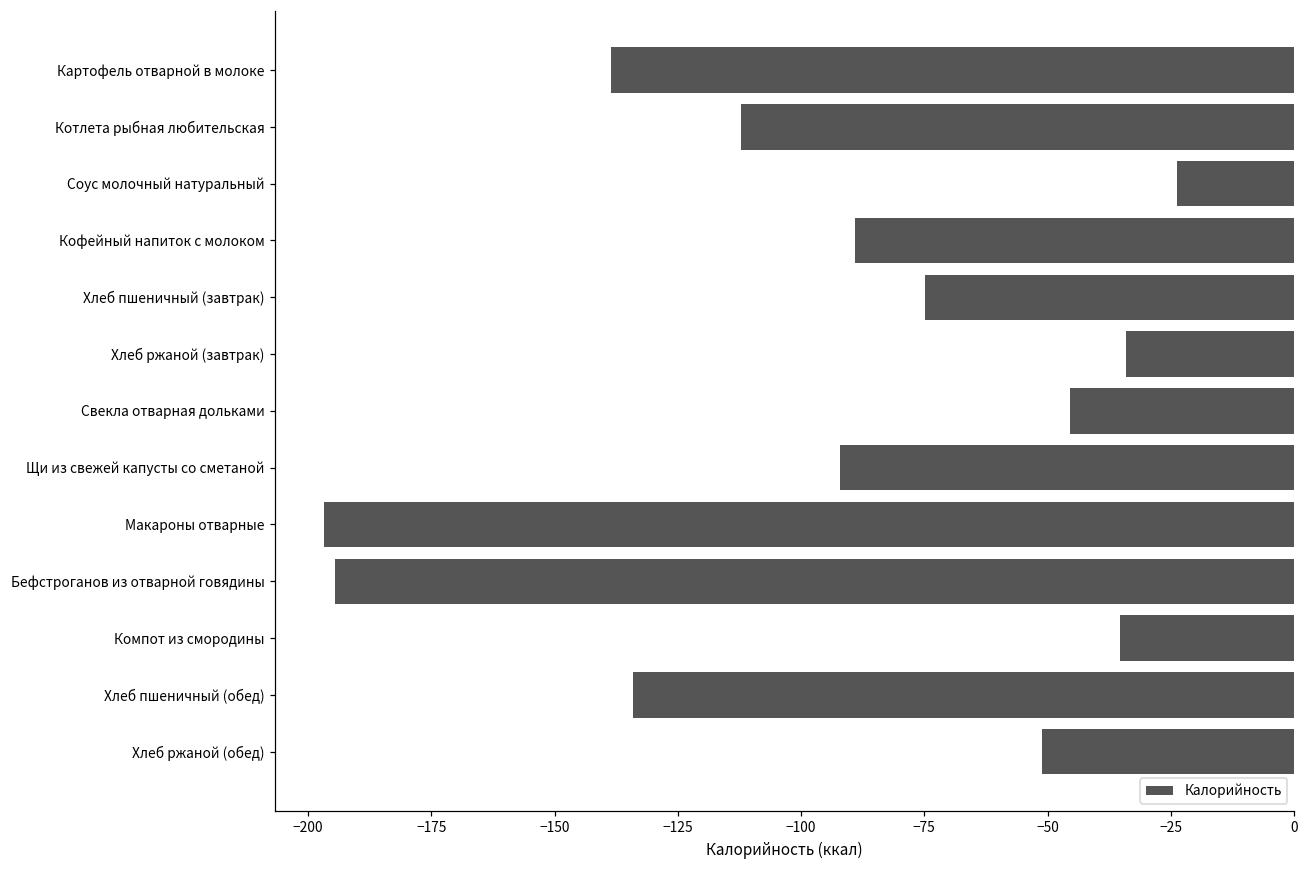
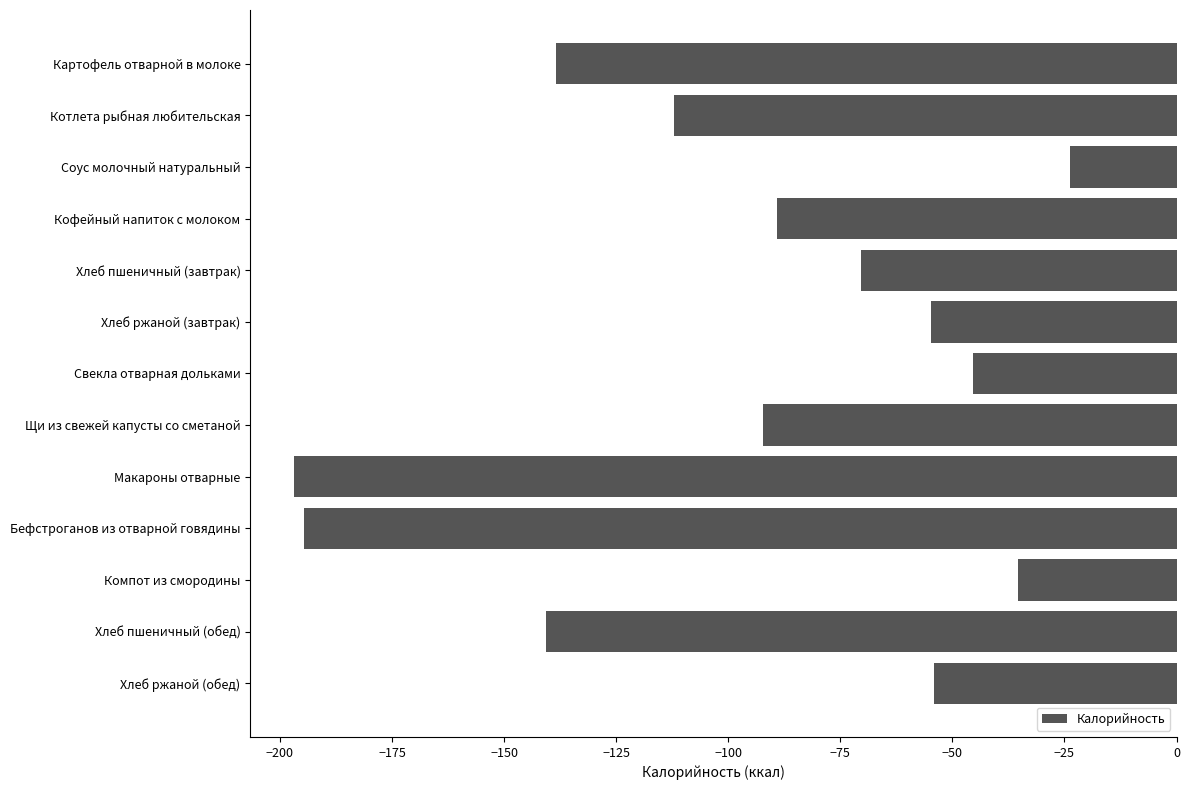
  {
    "Картофель отварной в молоке": -139,
    "Котлета рыбная любительская": -112,
    "Соус молочный натуральный": -24,
    "Кофейный напиток с молоком": -89,
-   "Хлеб пшеничный (завтрак)": -75,
-   "Хлеб ржаной (завтрак)": -34,
+   "Хлеб пшеничный (завтрак)": -70,
+   "Хлеб ржаной (завтрак)": -55,
    "Свекла отварная дольками": -46,
    "Щи из свежей капусты со сметаной": -92,
    "Макароны отварные": -197,
    "Бефстроганов из отварной говядины": -195,
    "Компот из смородины": -35,
-   "Хлеб пшеничный (обед)": -134,
-   "Хлеб ржаной (обед)": -51
+   "Хлеб пшеничный (обед)": -141,
+   "Хлеб ржаной (обед)": -54
  }
